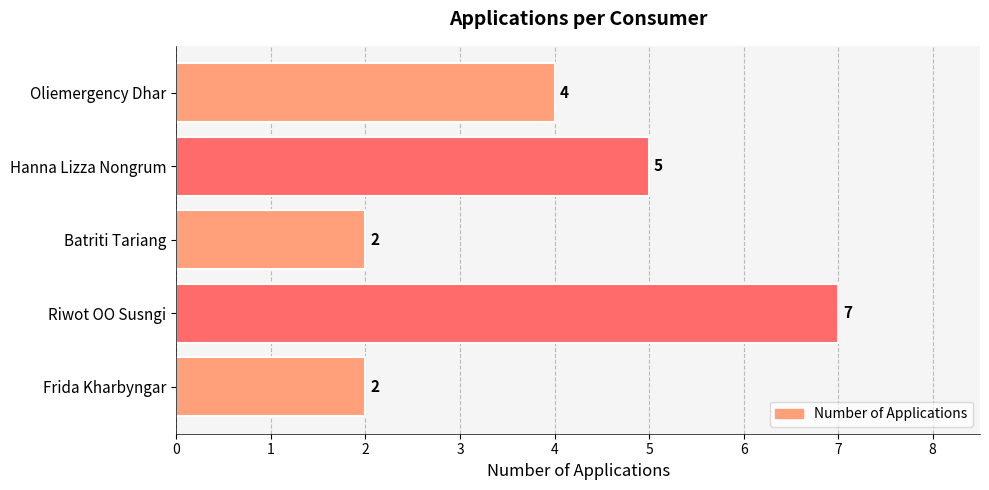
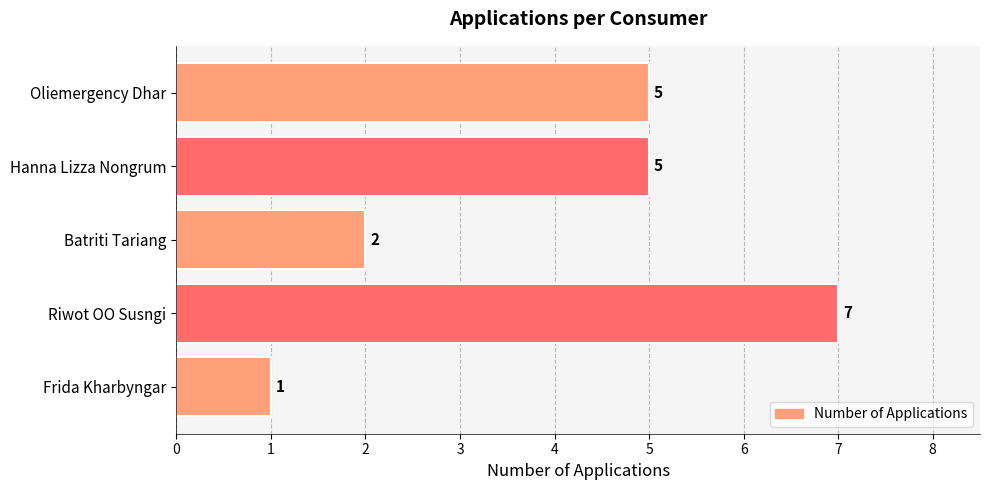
  {
-   "Oliemergency Dhar": 4,
+   "Oliemergency Dhar": 5,
    "Hanna Lizza Nongrum": 5,
    "Batriti Tariang": 2,
    "Riwot OO Susngi": 7,
-   "Frida Kharbyngar": 2
+   "Frida Kharbyngar": 1
  }
